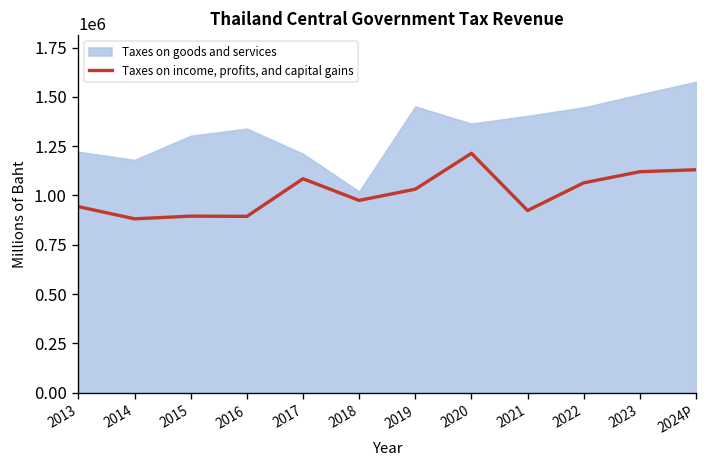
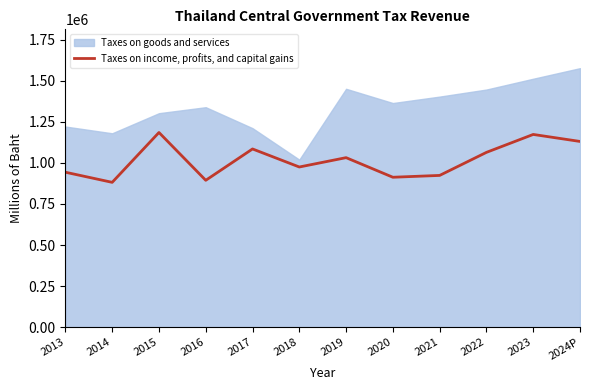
  {
    "Taxes on income, profits, and capital gains": {
      "2013": 940000,
      "2014": 880000,
-     "2015": 900000,
+     "2015": 1190000,
      "2016": 890000,
      "2017": 1080000,
      "2018": 980000,
      "2019": 1030000,
-     "2020": 1210000,
+     "2020": 910000,
      "2021": 920000,
      "2022": 1060000,
-     "2023": 1120000,
+     "2023": 1170000,
      "2024P": 1130000
    },
    "Taxes on goods and services": {
      "2013": 1220000,
      "2014": 1180000,
      "2015": 1300000,
      "2016": 1340000,
      "2017": 1210000,
      "2018": 1020000,
      "2019": 1450000,
      "2020": 1360000,
      "2021": 1400000,
      "2022": 1450000,
      "2023": 1510000,
      "2024P": 1580000
    }
  }
